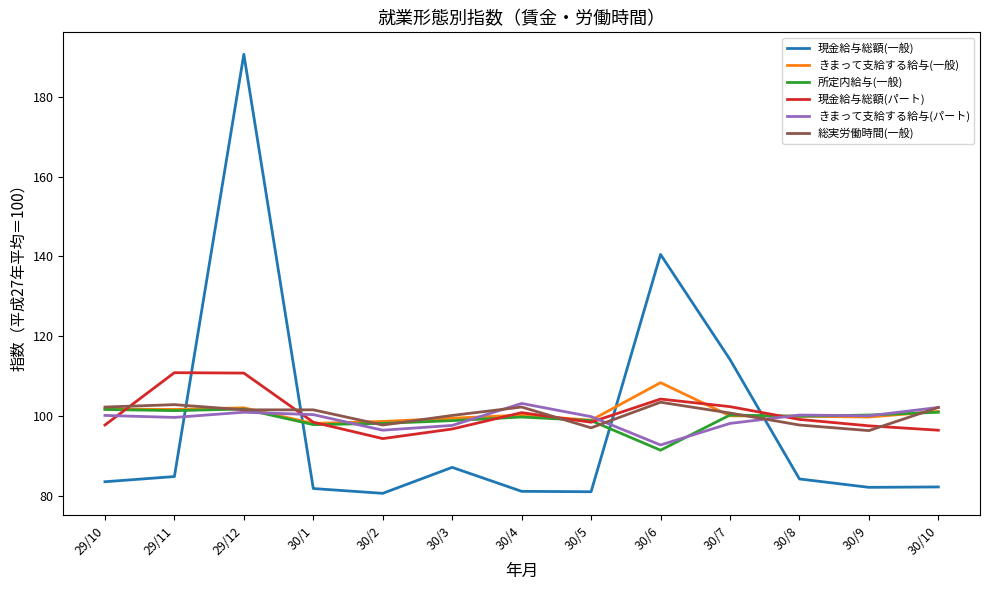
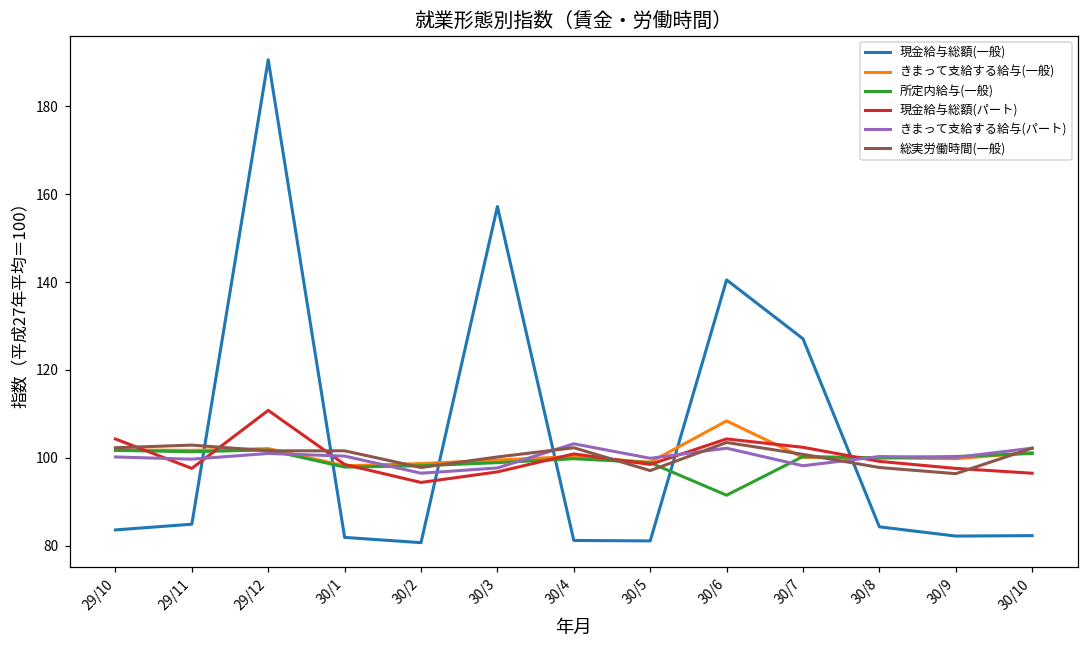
  {
    "現金給与総額(一般)": {
      "29/10": 84,
      "29/11": 85,
      "29/12": 191,
      "30/1": 82,
      "30/2": 81,
-     "30/3": 87,
+     "30/3": 157,
      "30/4": 81,
      "30/5": 81,
      "30/6": 141,
-     "30/7": 114,
+     "30/7": 127,
      "30/8": 84,
      "30/9": 82,
      "30/10": 82
    },
    "きまって支給する給与(一般)": {
      "30/6": 108
    },
    "所定内給与(一般)": {
      "30/6": 92
    },
    "現金給与総額(パート)": {
-     "29/10": 98,
-     "29/11": 111,
+     "29/10": 104,
+     "29/11": 98,
      "29/12": 111,
      "30/2": 94,
      "30/3": 97,
      "30/6": 104,
      "30/7": 102,
      "30/8": 99,
      "30/9": 98,
      "30/10": 97
    },
    "きまって支給する給与(パート)": {
      "29/10": 100,
      "29/11": 100,
      "30/1": 100,
      "30/2": 97,
      "30/3": 98,
      "30/4": 103,
      "30/5": 100,
-     "30/6": 93,
+     "30/6": 102,
      "30/7": 98
    },
    "総実労働時間(一般)": {
      "29/11": 103,
      "30/1": 102,
      "30/3": 100,
      "30/4": 102,
      "30/5": 97,
      "30/6": 104,
      "30/8": 98,
      "30/9": 96
    }
  }
